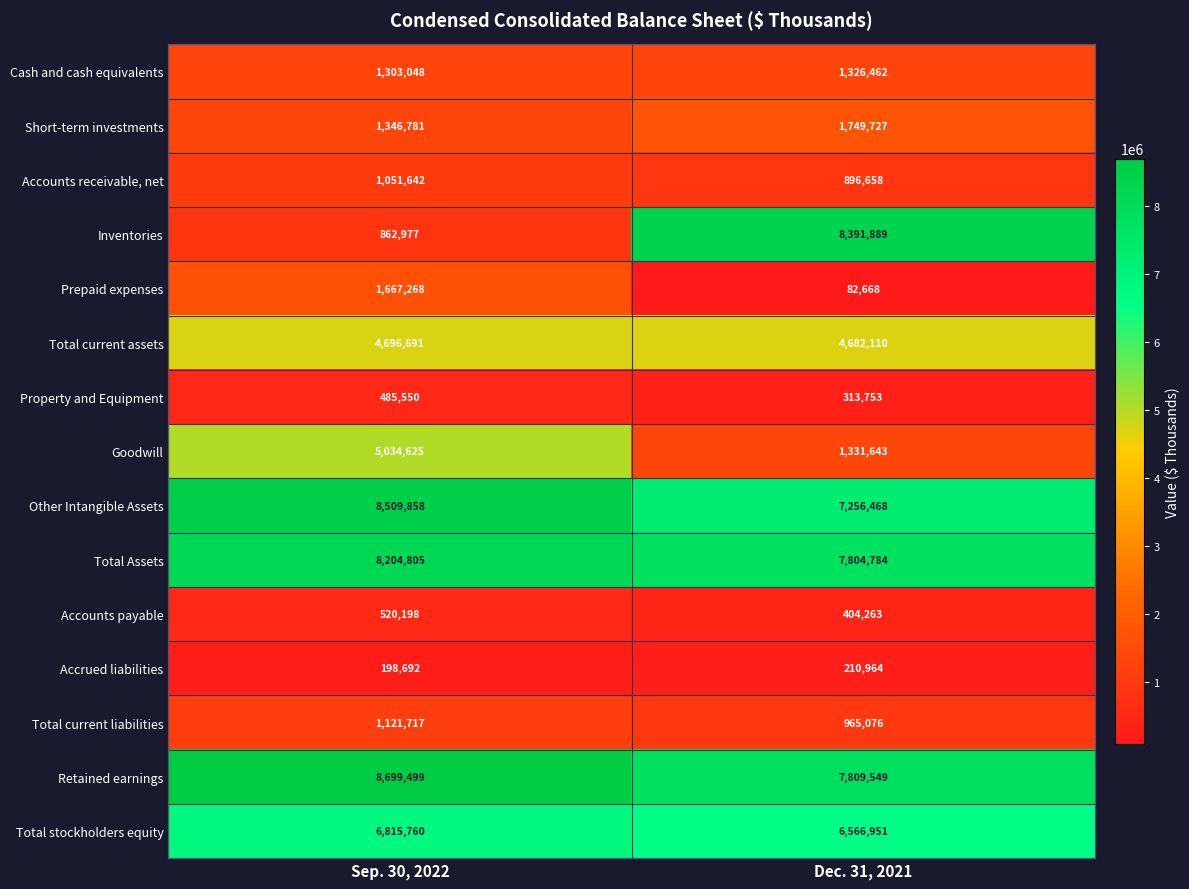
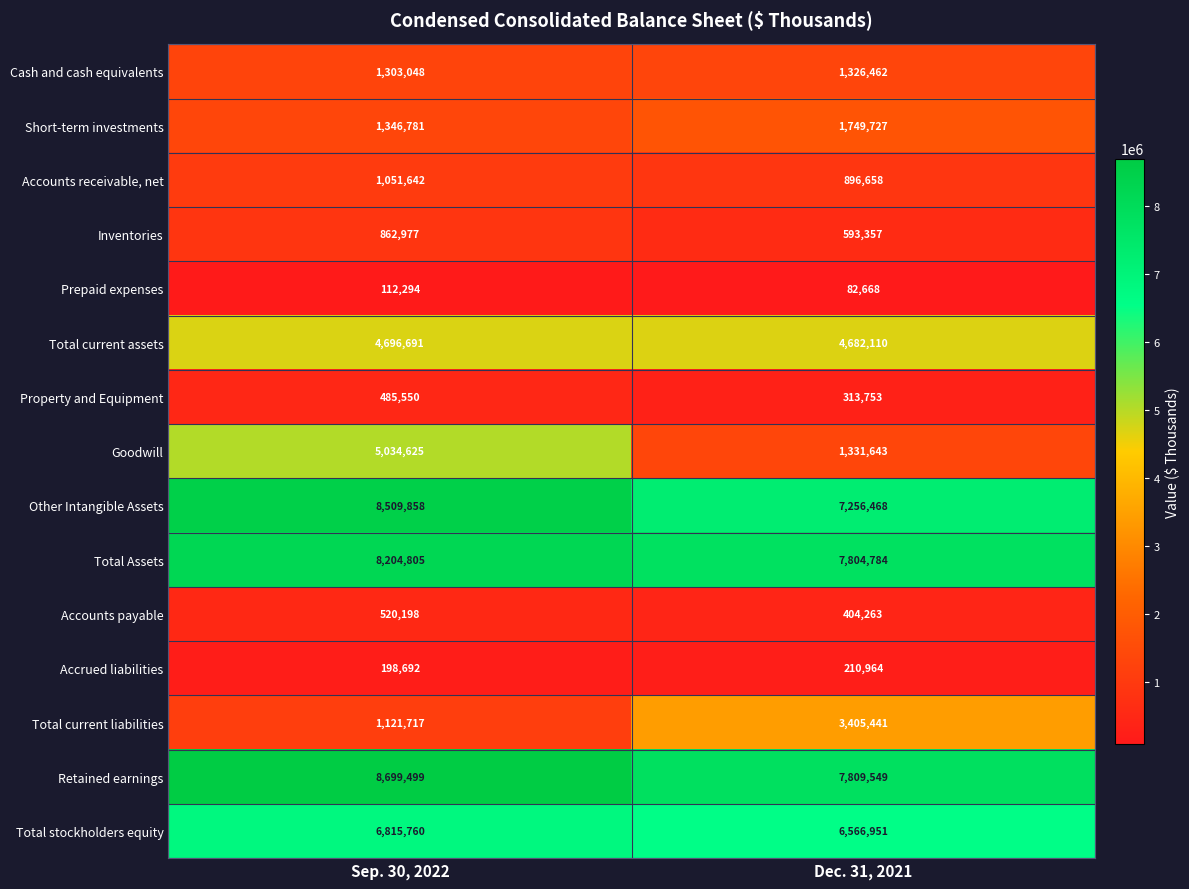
  {
    "Cash and cash equivalents": {
      "Sep. 30, 2022": "1,303,048",
      "Dec. 31, 2021": "1,326,462"
    },
    "Short-term investments": {
      "Sep. 30, 2022": "1,346,781",
      "Dec. 31, 2021": "1,749,727"
    },
    "Accounts receivable, net": {
      "Sep. 30, 2022": "1,051,642",
      "Dec. 31, 2021": "896,658"
    },
    "Inventories": {
      "Sep. 30, 2022": "862,977",
-     "Dec. 31, 2021": "8,391,889"
+     "Dec. 31, 2021": "593,357"
    },
    "Prepaid expenses": {
-     "Sep. 30, 2022": "1,667,268",
+     "Sep. 30, 2022": "112,294",
      "Dec. 31, 2021": "82,668"
    },
    "Total current assets": {
      "Sep. 30, 2022": "4,696,691",
      "Dec. 31, 2021": "4,682,110"
    },
    "Property and Equipment": {
      "Sep. 30, 2022": "485,550",
      "Dec. 31, 2021": "313,753"
    },
    "Goodwill": {
      "Sep. 30, 2022": "5,034,625",
      "Dec. 31, 2021": "1,331,643"
    },
    "Other Intangible Assets": {
      "Sep. 30, 2022": "8,509,858",
      "Dec. 31, 2021": "7,256,468"
    },
    "Total Assets": {
      "Sep. 30, 2022": "8,204,805",
      "Dec. 31, 2021": "7,804,784"
    },
    "Accounts payable": {
      "Sep. 30, 2022": "520,198",
      "Dec. 31, 2021": "404,263"
    },
    "Accrued liabilities": {
      "Sep. 30, 2022": "198,692",
      "Dec. 31, 2021": "210,964"
    },
    "Total current liabilities": {
      "Sep. 30, 2022": "1,121,717",
-     "Dec. 31, 2021": "965,076"
+     "Dec. 31, 2021": "3,405,441"
    },
    "Retained earnings": {
      "Sep. 30, 2022": "8,699,499",
      "Dec. 31, 2021": "7,809,549"
    },
    "Total stockholders equity": {
      "Sep. 30, 2022": "6,815,760",
      "Dec. 31, 2021": "6,566,951"
    }
  }
